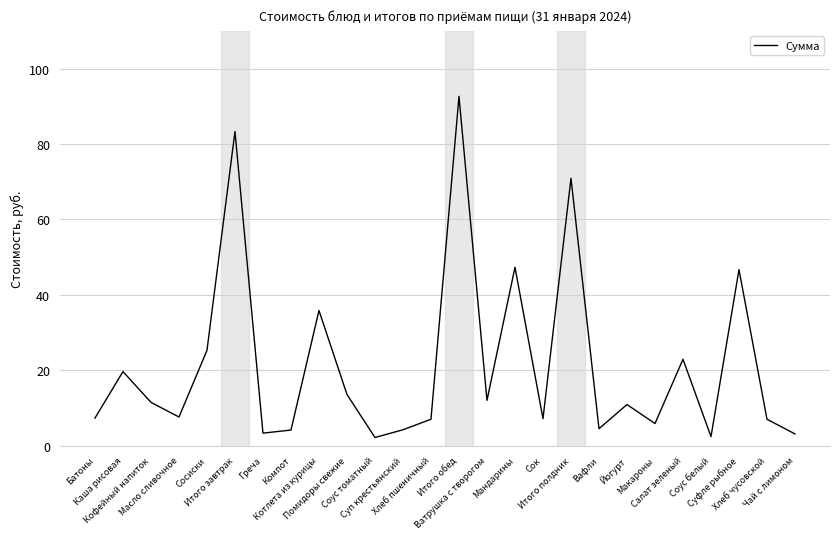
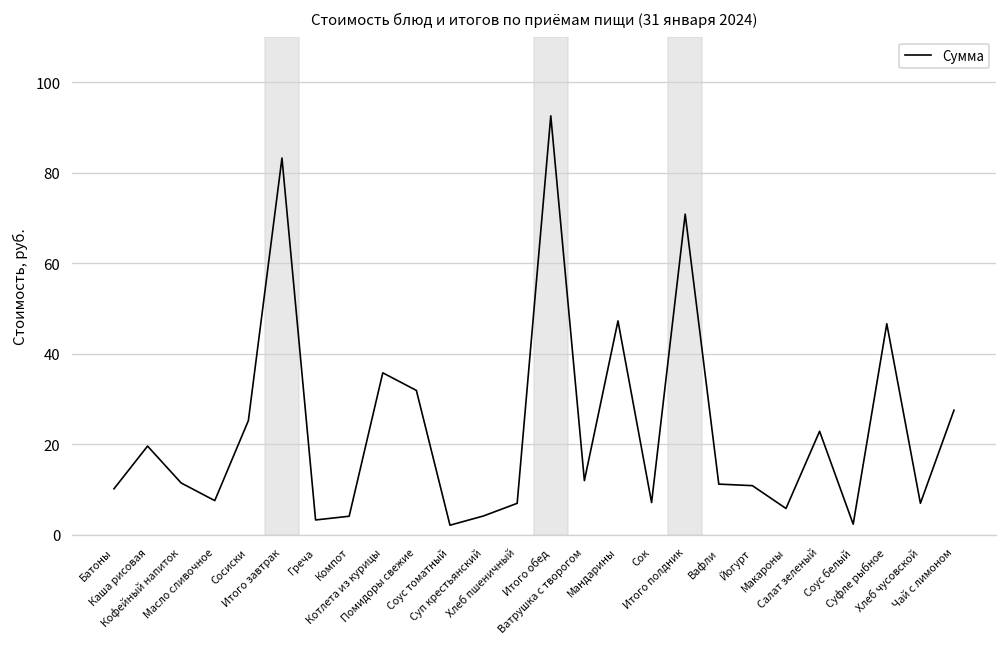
  {
-   "Батоны": 7,
+   "Батоны": 10,
    "Каша рисовая": 20,
    "Кофейный напиток": 11,
    "Масло сливочное": 8,
    "Сосиски": 25,
    "Итого завтрак": 83,
    "Греча": 3,
    "Компот": 4,
    "Котлета из курицы": 36,
-   "Помидоры свежие": 14,
+   "Помидоры свежие": 32,
    "Соус томатный": 2,
    "Суп крестьянский": 4,
    "Хлеб пшеничный": 7,
    "Итого обед": 93,
    "Ватрушка с творогом": 12,
    "Мандарины": 47,
    "Сок": 7,
    "Итого полдник": 71,
-   "Вафли": 4,
+   "Вафли": 11,
    "Йогурт": 11,
    "Макароны": 6,
    "Салат зеленый": 23,
    "Соус белый": 2,
    "Суфле рыбное": 47,
    "Хлеб чусовской": 7,
-   "Чай с лимоном": 3
+   "Чай с лимоном": 28
  }
